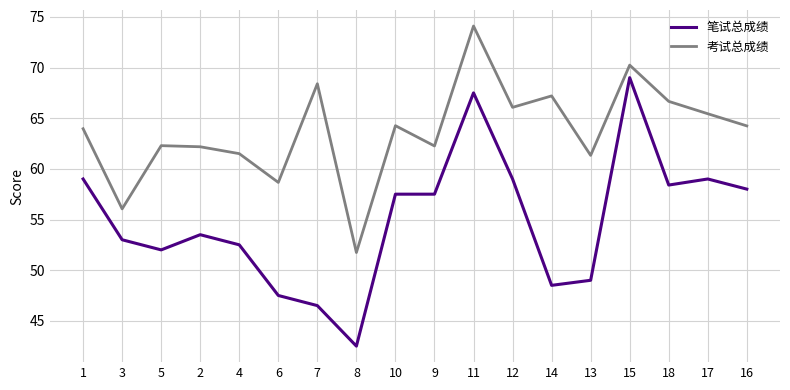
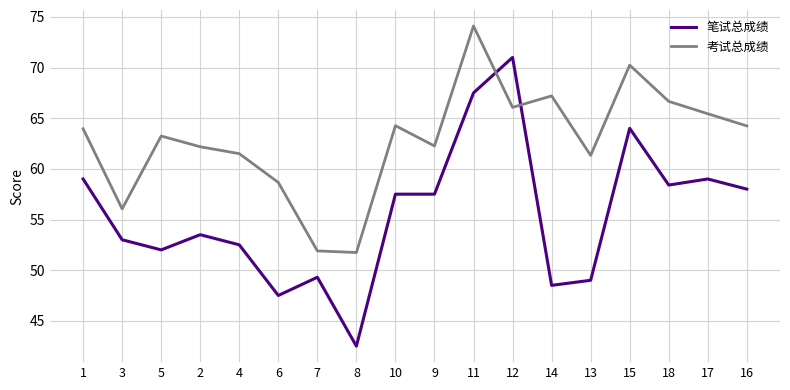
  {
    "笔试总成绩": {
      "1": 59.0,
      "3": 53.0,
      "5": 52.0,
      "2": 53.5,
      "4": 52.5,
      "6": 47.5,
-     "7": 46.5,
+     "7": 49.3,
      "8": 42.5,
      "10": 57.5,
      "9": 57.5,
      "11": 67.5,
-     "12": 59,
+     "12": 71,
      "14": 48.5,
      "13": 49.0,
-     "15": 69,
+     "15": 64,
      "18": 58.4,
      "17": 59.0,
      "16": 58.0
    },
    "考试总成绩": {
      "1": 64.0,
      "3": 56.1,
-     "5": 62.3,
+     "5": 63.2,
      "2": 62.2,
      "4": 61.5,
      "6": 58.7,
-     "7": 68.4,
+     "7": 51.9,
      "8": 51.7,
      "10": 64.3,
      "9": 62.3,
      "11": 74.1,
      "12": 66.1,
      "14": 67.2,
      "13": 61.3,
      "15": 70.2,
      "18": 66.7,
      "17": 65.4,
      "16": 64.2
    }
  }
